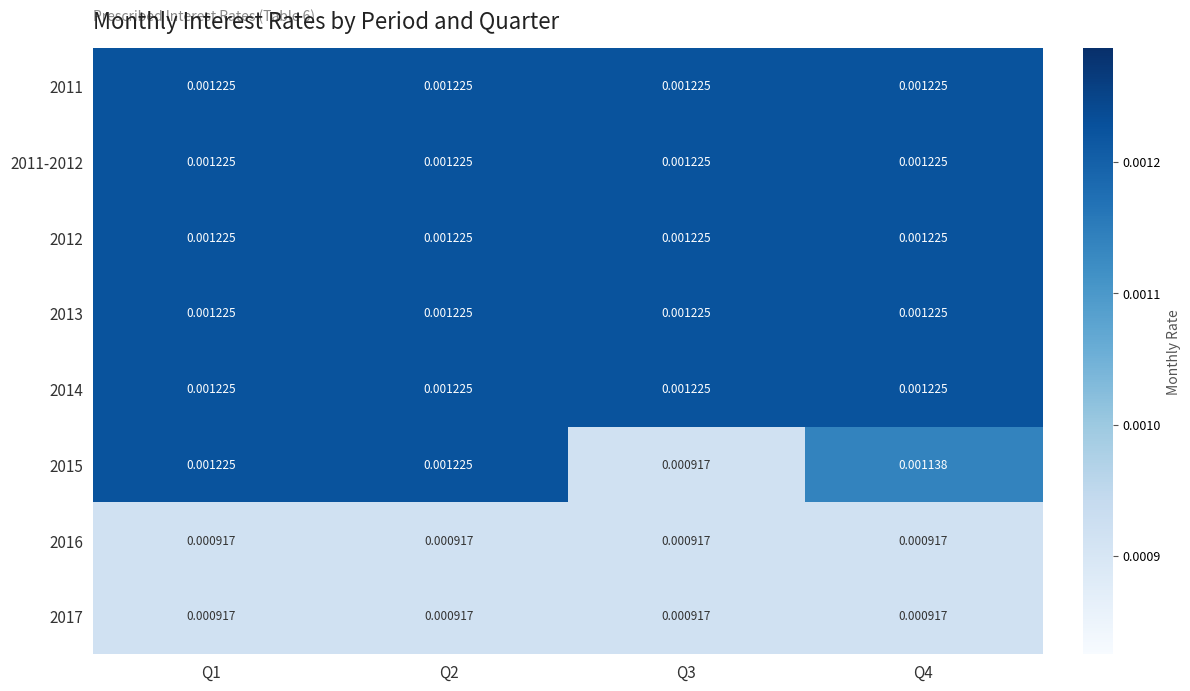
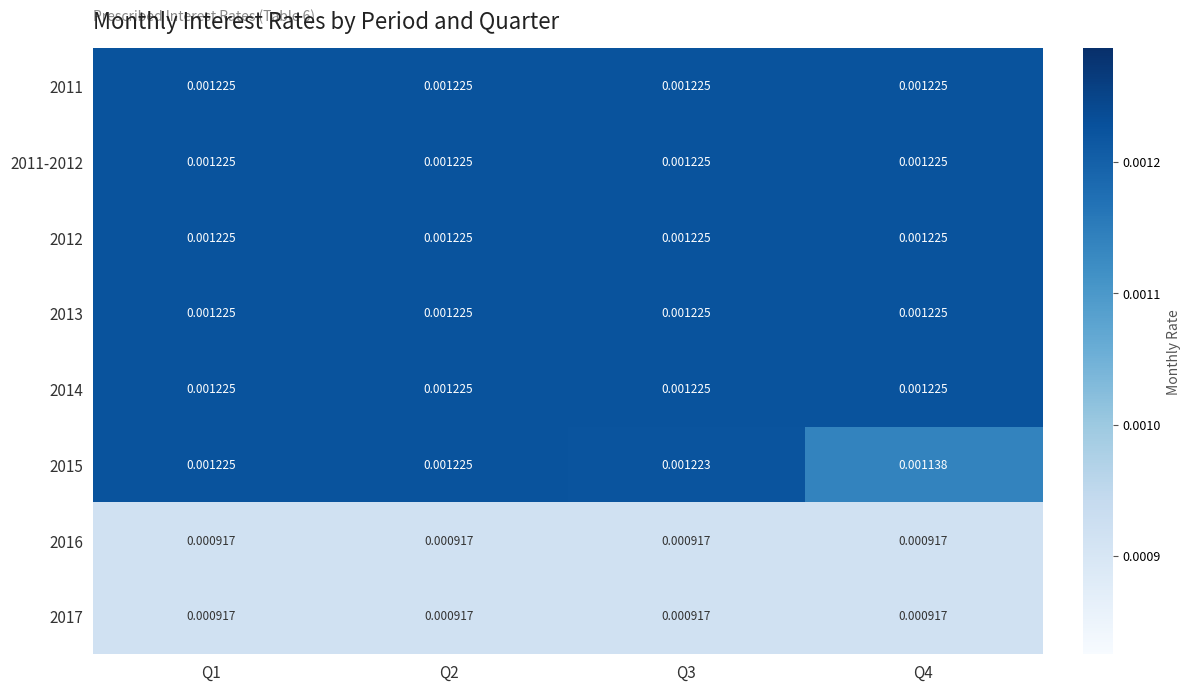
  {
    "2011": {
      "Q1": 0.001225,
      "Q2": 0.001225,
      "Q3": 0.001225,
      "Q4": 0.001225
    },
    "2011-2012": {
      "Q1": 0.001225,
      "Q2": 0.001225,
      "Q3": 0.001225,
      "Q4": 0.001225
    },
    "2012": {
      "Q1": 0.001225,
      "Q2": 0.001225,
      "Q3": 0.001225,
      "Q4": 0.001225
    },
    "2013": {
      "Q1": 0.001225,
      "Q2": 0.001225,
      "Q3": 0.001225,
      "Q4": 0.001225
    },
    "2014": {
      "Q1": 0.001225,
      "Q2": 0.001225,
      "Q3": 0.001225,
      "Q4": 0.001225
    },
    "2015": {
      "Q1": 0.001225,
      "Q2": 0.001225,
-     "Q3": 0.000917,
+     "Q3": 0.001223,
      "Q4": 0.001138
    },
    "2016": {
      "Q1": 0.000917,
      "Q2": 0.000917,
      "Q3": 0.000917,
      "Q4": 0.000917
    },
    "2017": {
      "Q1": 0.000917,
      "Q2": 0.000917,
      "Q3": 0.000917,
      "Q4": 0.000917
    }
  }
